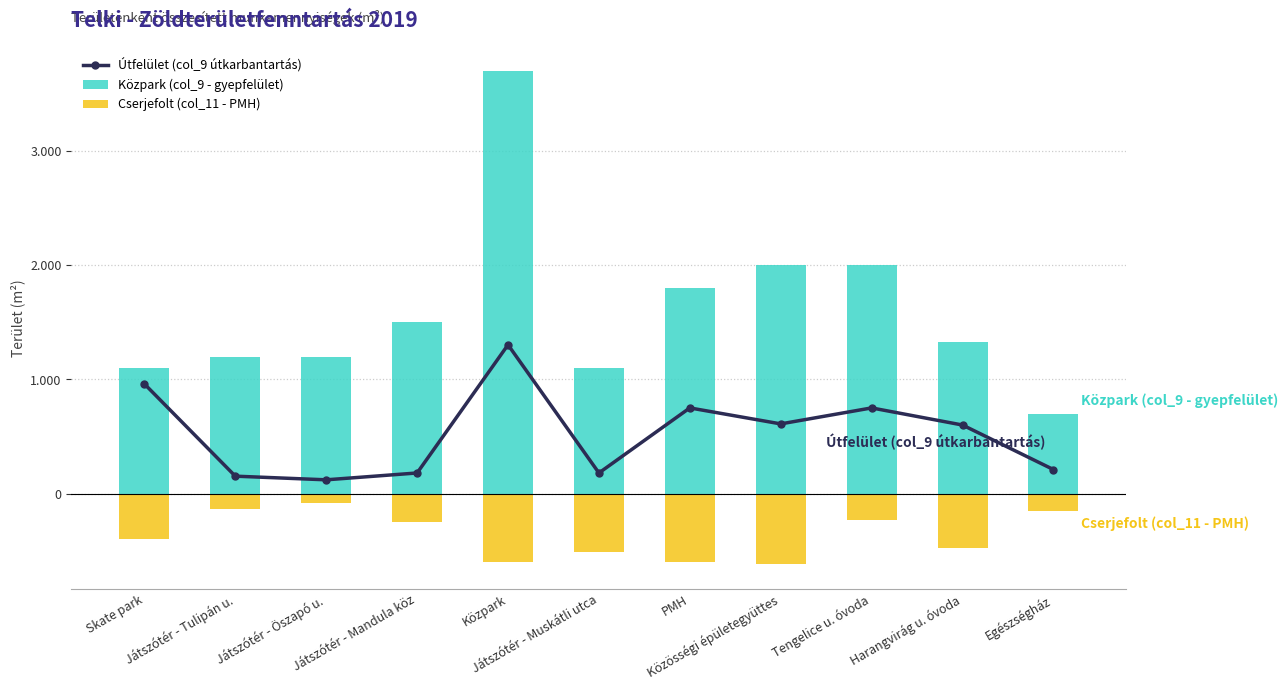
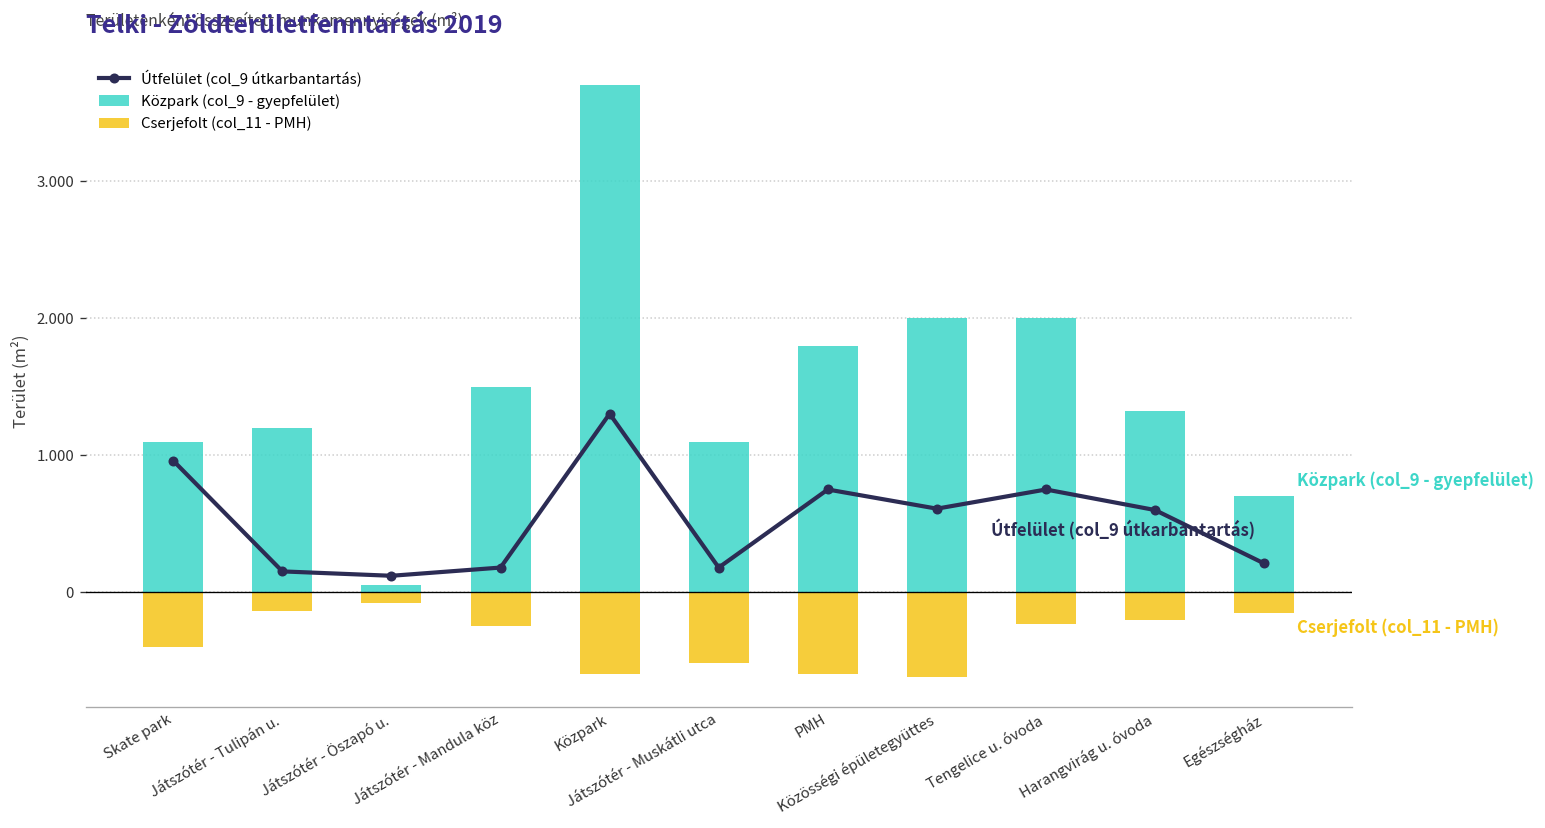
  {
    "Útfelület (col_9 útkarbantartás)": {
      "Skate park": 0.96,
      "Játszótér - Tulipán u.": 0.15,
      "Játszótér - Öszapó u.": 0.12,
      "Játszótér - Mandula köz": 0.18,
      "Közpark": 1.30,
      "Játszótér - Muskátli utca": 0.18,
      "PMH": 0.75,
      "Közösségi épületegyüttes": 0.61,
      "Tengelice u. óvoda": 0.75,
      "Egészségház": 0.21
    },
    "Közpark (col_9 - gyepfelület)": {
      "Skate park": 1.10,
      "Játszótér - Tulipán u.": 1.20,
-     "Játszótér - Öszapó u.": 1.20,
+     "Játszótér - Öszapó u.": 0.06,
      "Játszótér - Mandula köz": 1.50,
      "Közpark": 3.70,
      "Játszótér - Muskátli utca": 1.10,
      "PMH": 1.80,
      "Közösségi épületegyüttes": 2.00,
      "Tengelice u. óvoda": 2.00,
      "Harangvirág u. óvoda": 1.32,
      "Egészségház": 0.70
    },
    "Cserjefolt (col_11 - PMH)": {
      "Skate park": -0.40,
      "Játszótér - Tulipán u.": -0.14,
      "Játszótér - Öszapó u.": -0.08,
      "Játszótér - Mandula köz": -0.25,
      "Közpark": -0.60,
      "Játszótér - Muskátli utca": -0.52,
      "PMH": -0.60,
      "Közösségi épületegyüttes": -0.62,
      "Tengelice u. óvoda": -0.23,
-     "Harangvirág u. óvoda": -0.48,
+     "Harangvirág u. óvoda": -0.20,
      "Egészségház": -0.15
    }
  }
